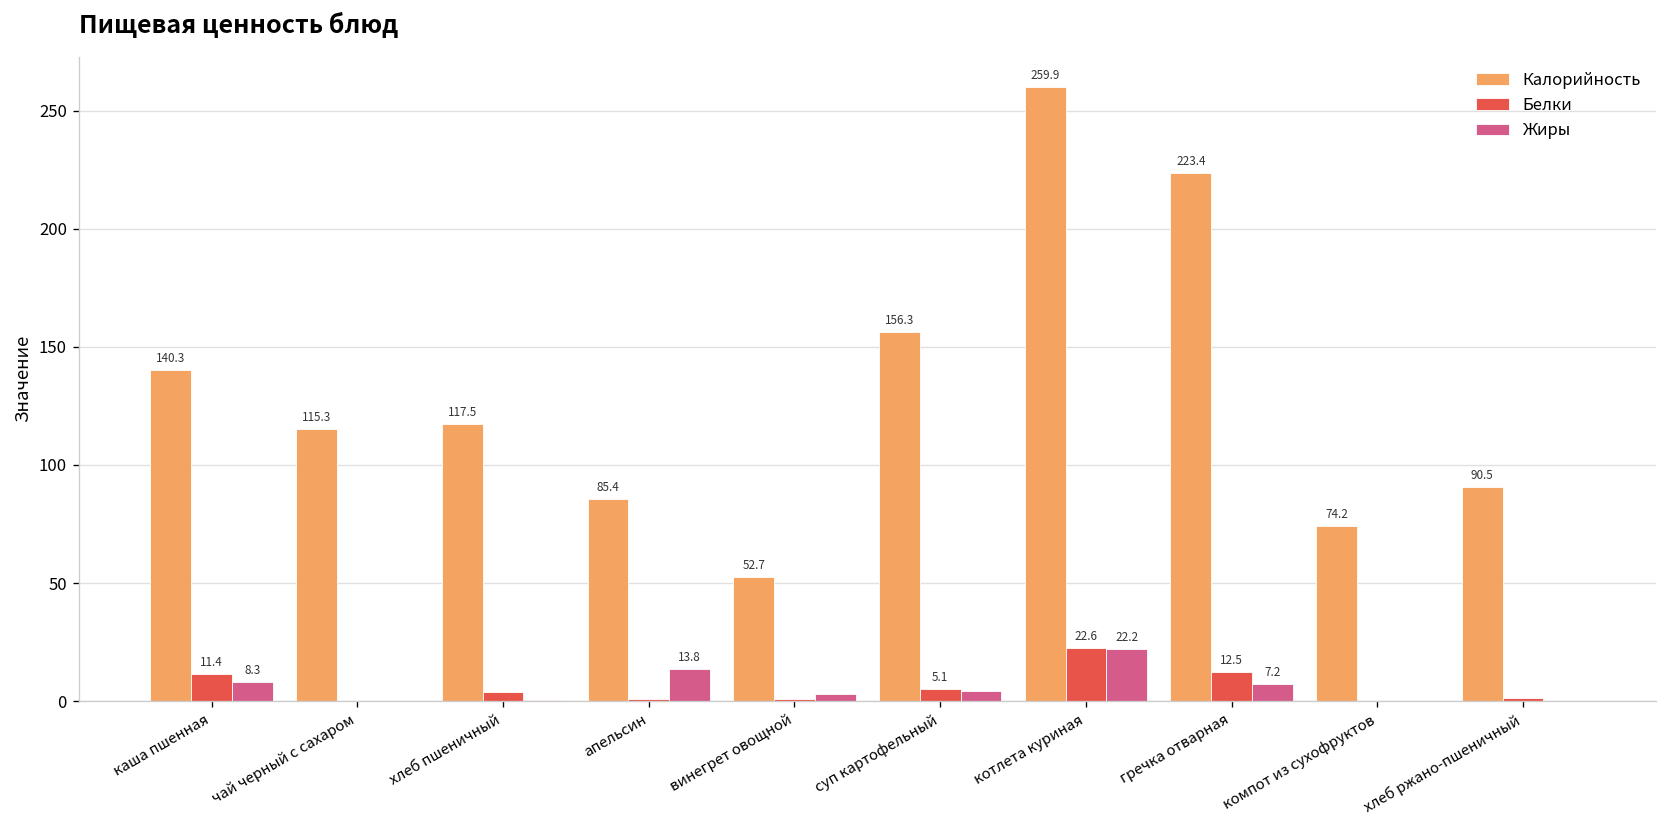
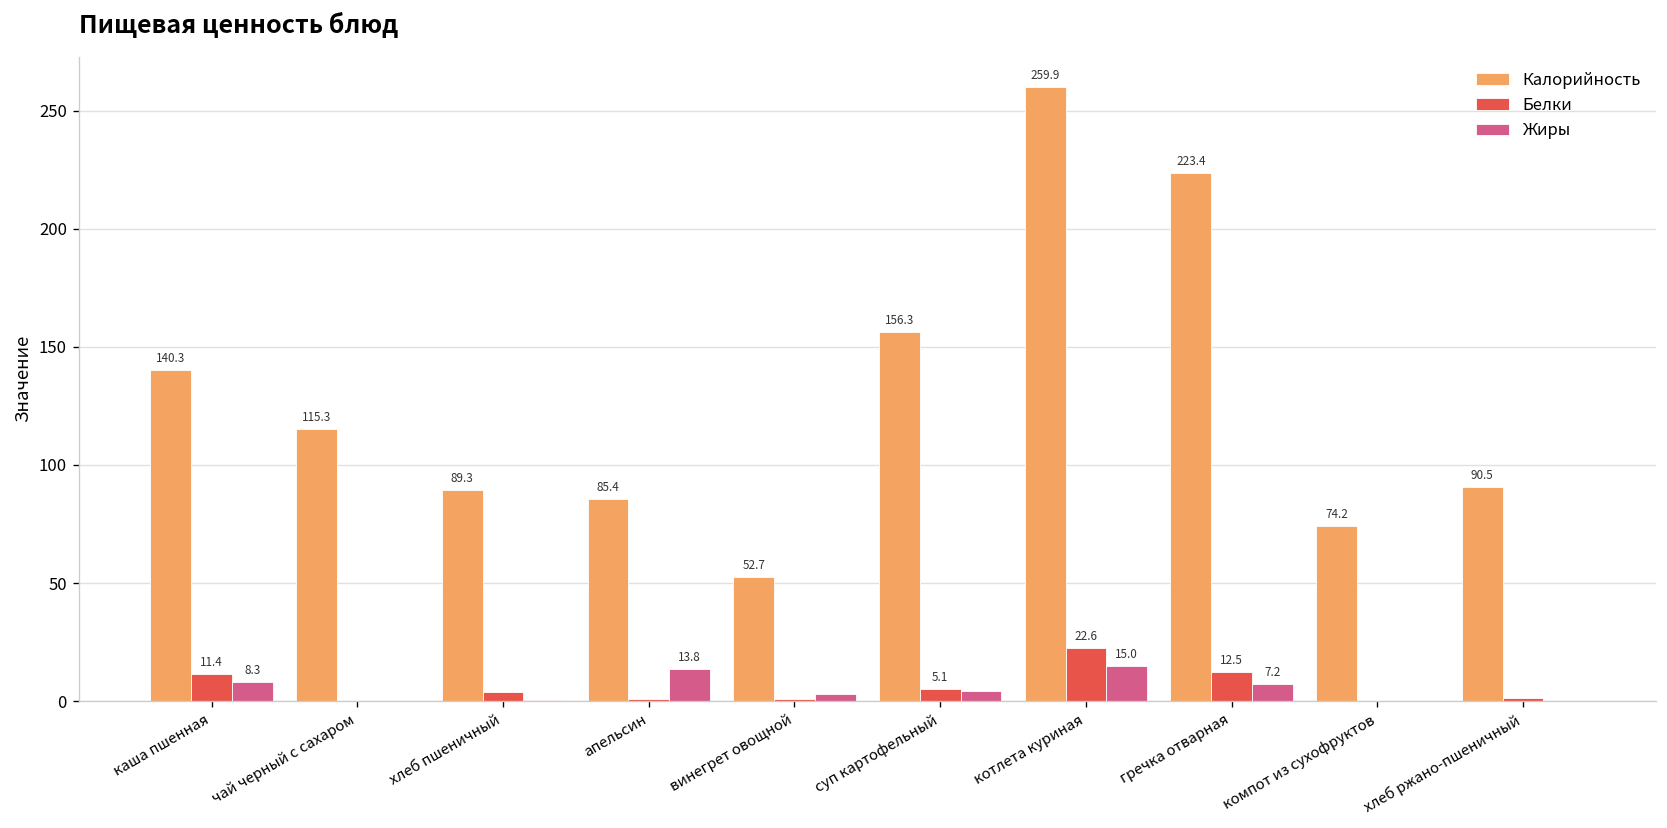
  {
    "Калорийность": {
      "каша пшенная": 140.3,
      "чай черный с сахаром": 115.3,
-     "хлеб пшеничный": 117.5,
+     "хлеб пшеничный": 89.3,
      "апельсин": 85.4,
      "винегрет овощной": 52.7,
      "суп картофельный": 156.3,
      "котлета куриная": 259.9,
      "гречка отварная": 223.4,
      "компот из сухофруктов": 74.2,
      "хлеб ржано-пшеничный": 90.5
    },
    "Белки": {
      "каша пшенная": 11.4,
      "суп картофельный": 5.1,
      "котлета куриная": 22.6,
      "гречка отварная": 12.5
    },
    "Жиры": {
      "каша пшенная": 8.3,
      "апельсин": 13.8,
-     "котлета куриная": 22.2,
+     "котлета куриная": 15.0,
      "гречка отварная": 7.2
    }
  }
